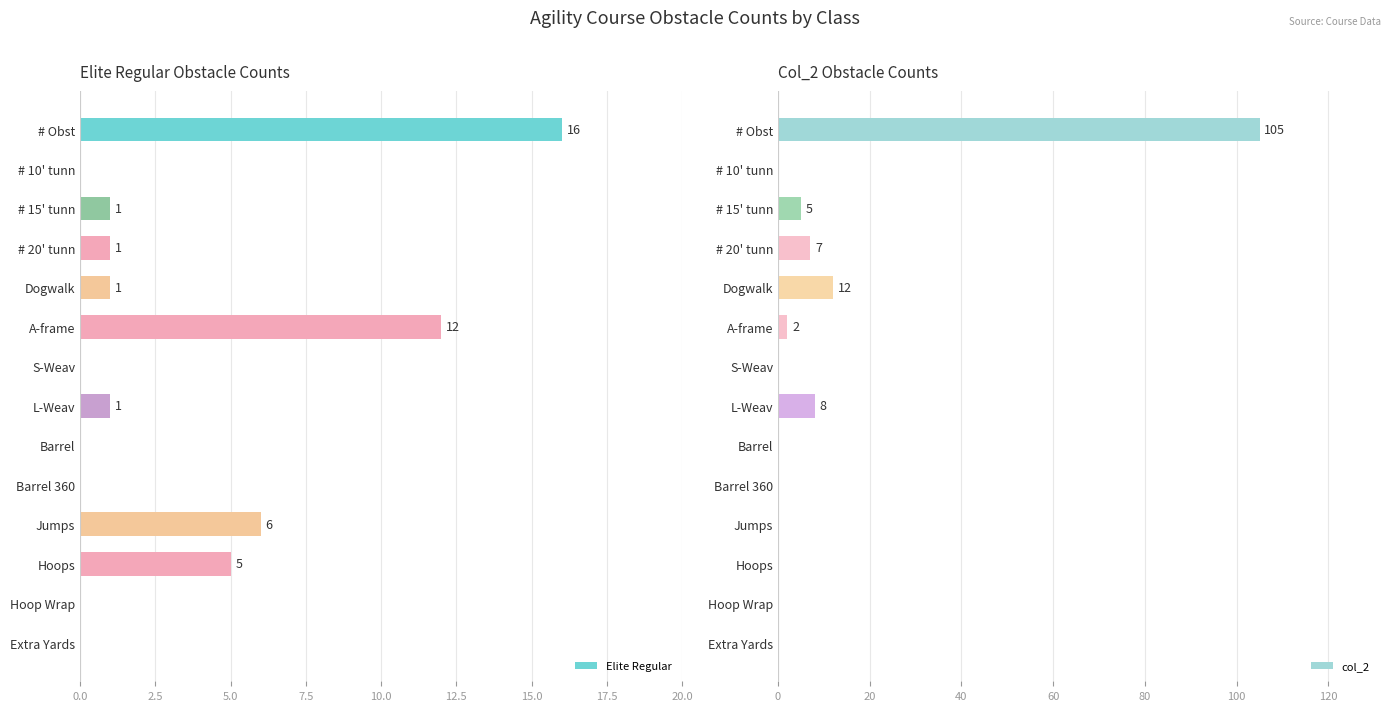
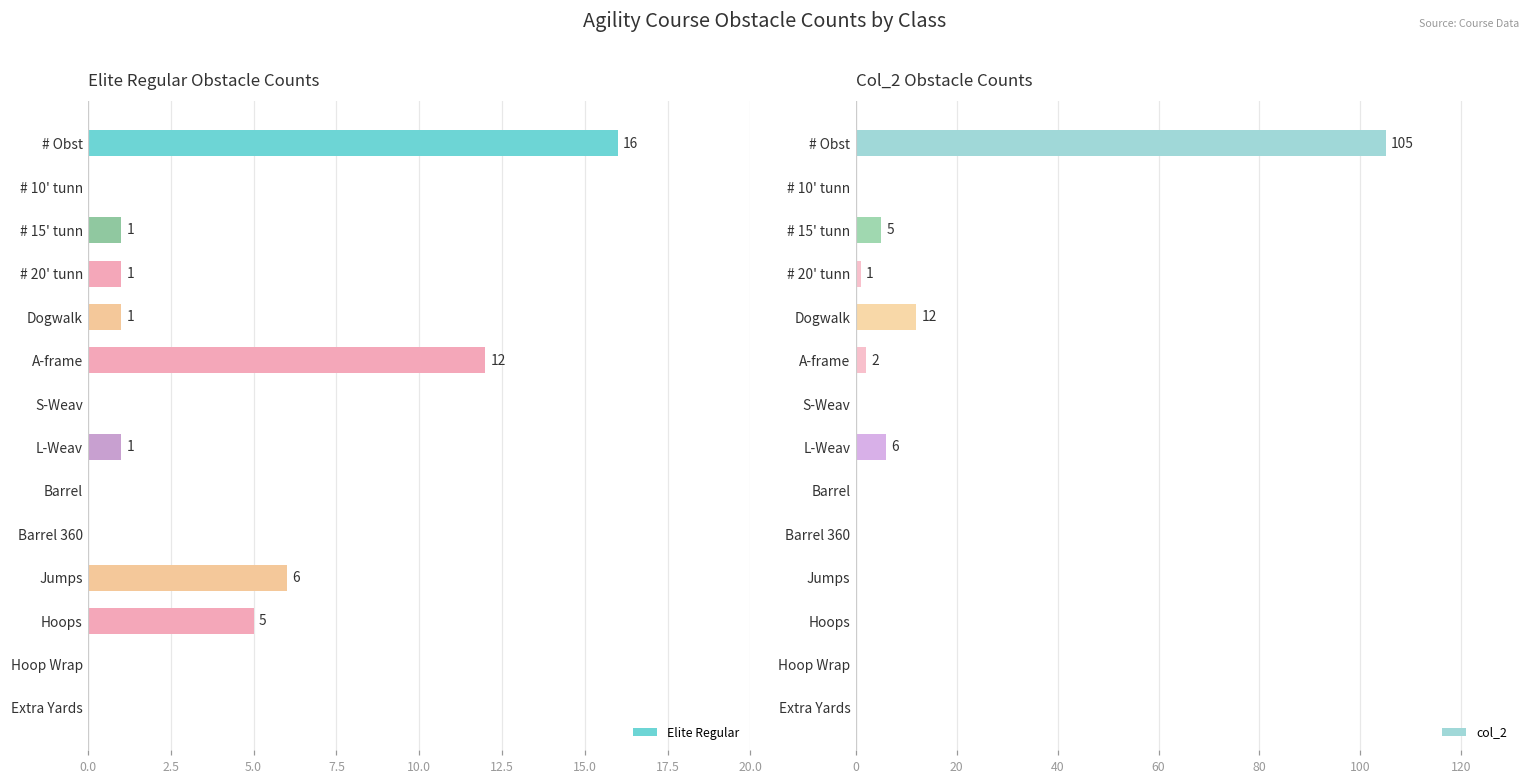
  {
    "Elite Regular Obstacle Counts": {
      "# Obst": 16,
      "# 15' tunn": 1,
      "# 20' tunn": 1,
      "Dogwalk": 1,
      "A-frame": 12,
      "L-Weav": 1,
      "Jumps": 6,
      "Hoops": 5
    },
    "Col_2 Obstacle Counts": {
      "# Obst": 105,
      "# 15' tunn": 5,
-     "# 20' tunn": 7,
+     "# 20' tunn": 1,
      "Dogwalk": 12,
      "A-frame": 2,
-     "L-Weav": 8
+     "L-Weav": 6
    }
  }
